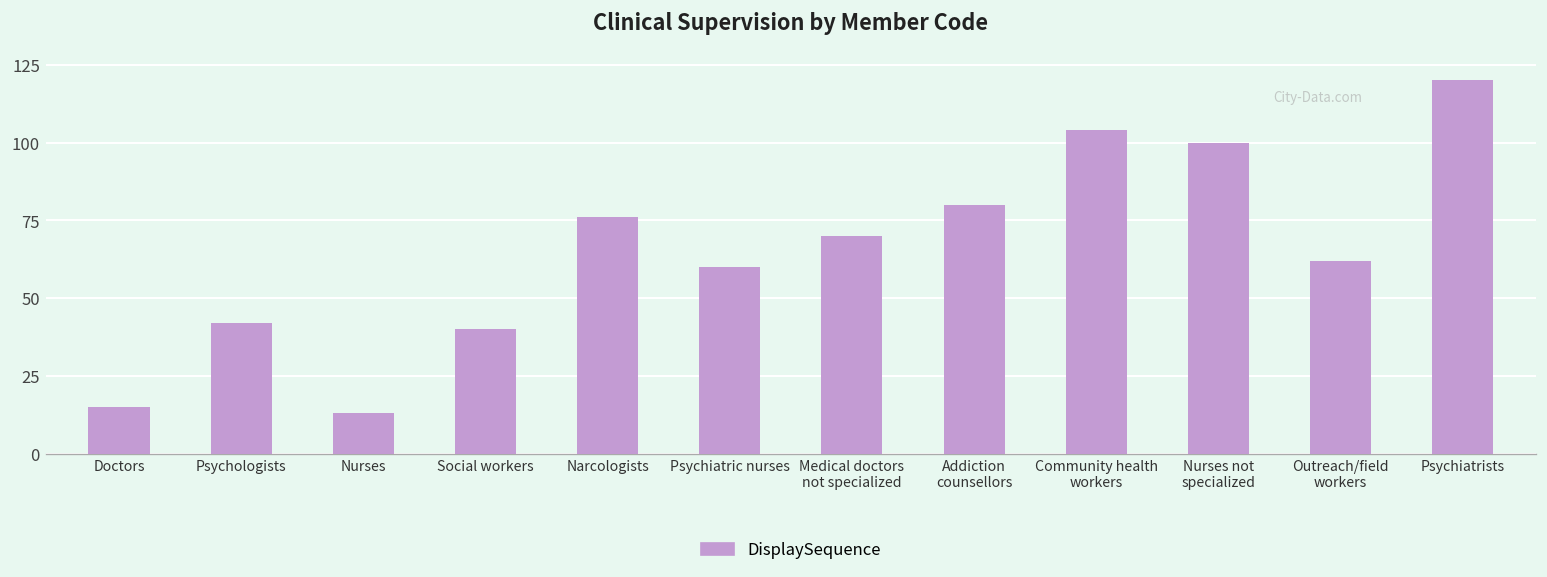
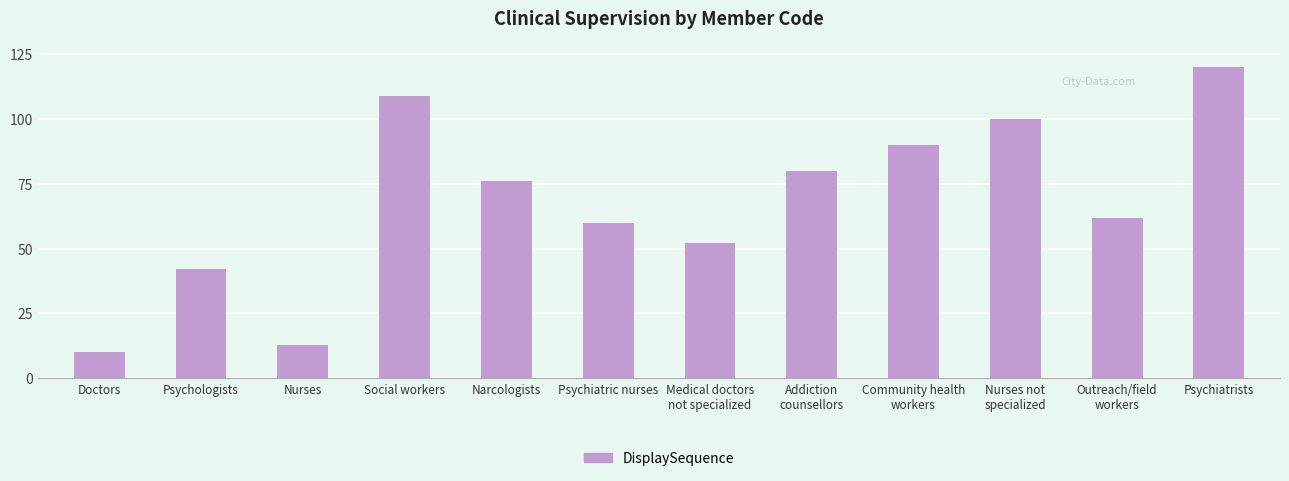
  {
-   "Doctors": 15,
+   "Doctors": 10,
    "Psychologists": 42,
    "Nurses": 13,
-   "Social workers": 40,
+   "Social workers": 109,
    "Narcologists": 76,
    "Psychiatric nurses": 60,
-   "Medical doctors not specialized": 70,
+   "Medical doctors not specialized": 52,
    "Addiction counsellors": 80,
-   "Community health workers": 104,
+   "Community health workers": 90,
    "Nurses not specialized": 100,
    "Outreach/field workers": 62,
    "Psychiatrists": 120
  }
